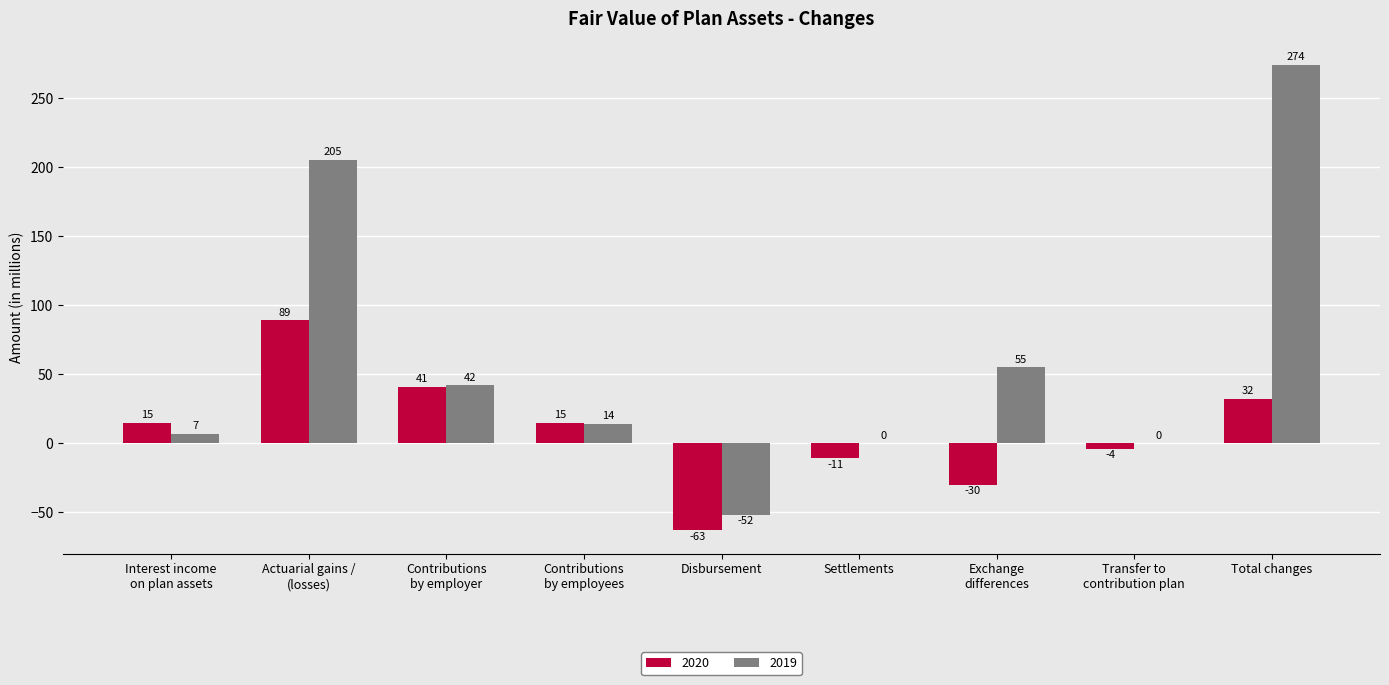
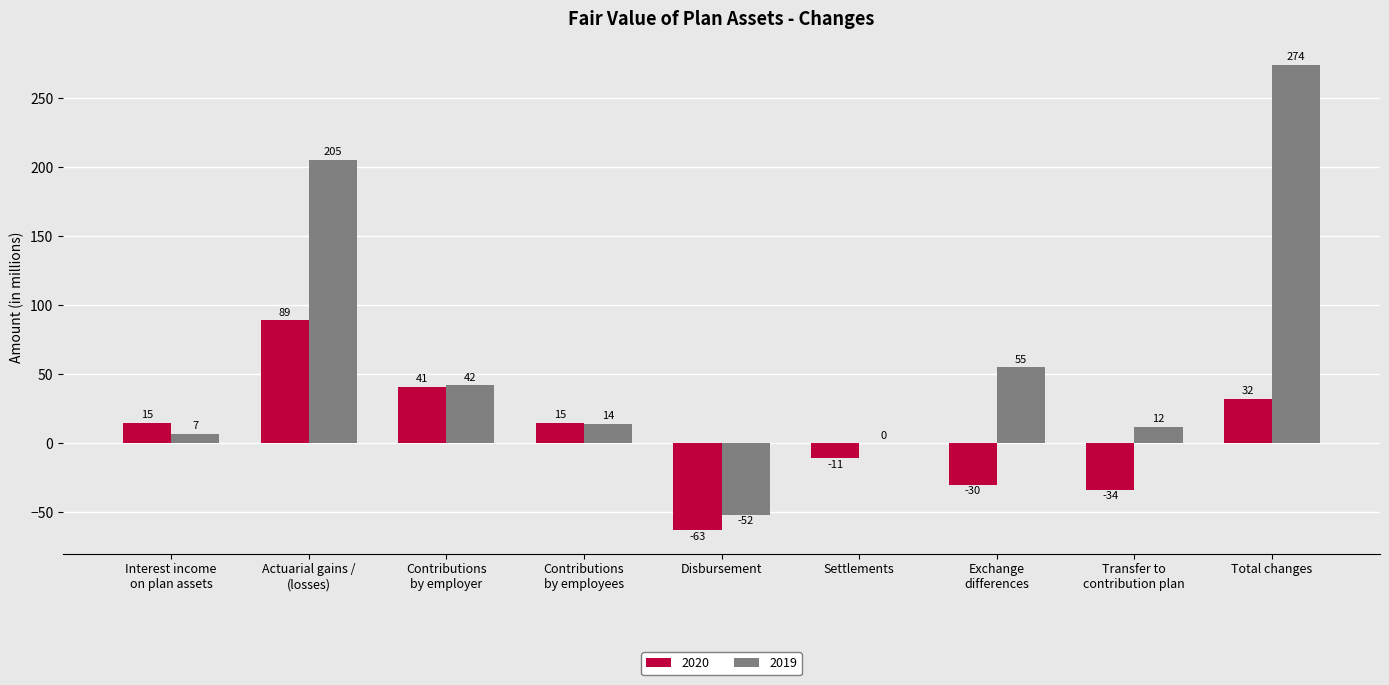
  {
    "2020": {
      "Interest income on plan assets": 15,
      "Actuarial gains / (losses)": 89,
      "Contributions by employer": 41,
      "Contributions by employees": 15,
      "Disbursement": -63,
      "Settlements": -11,
      "Exchange differences": -30,
-     "Transfer to contribution plan": -4,
+     "Transfer to contribution plan": -34,
      "Total changes": 32
    },
    "2019": {
      "Interest income on plan assets": 7,
      "Actuarial gains / (losses)": 205,
      "Contributions by employer": 42,
      "Contributions by employees": 14,
      "Disbursement": -52,
      "Settlements": 0,
      "Exchange differences": 55,
-     "Transfer to contribution plan": 0,
+     "Transfer to contribution plan": 12,
      "Total changes": 274
    }
  }
